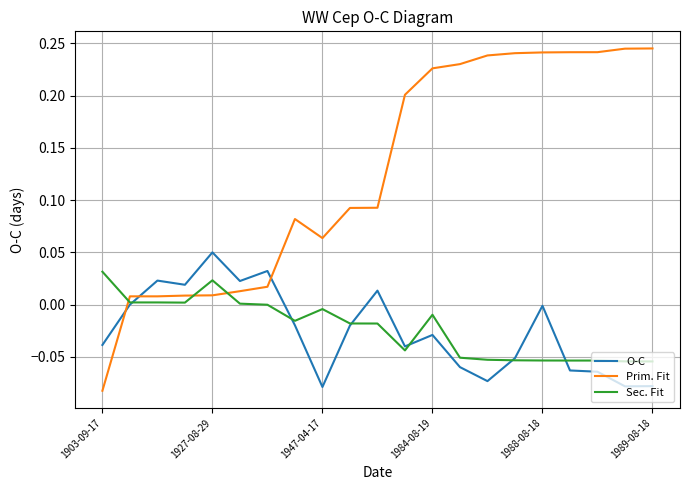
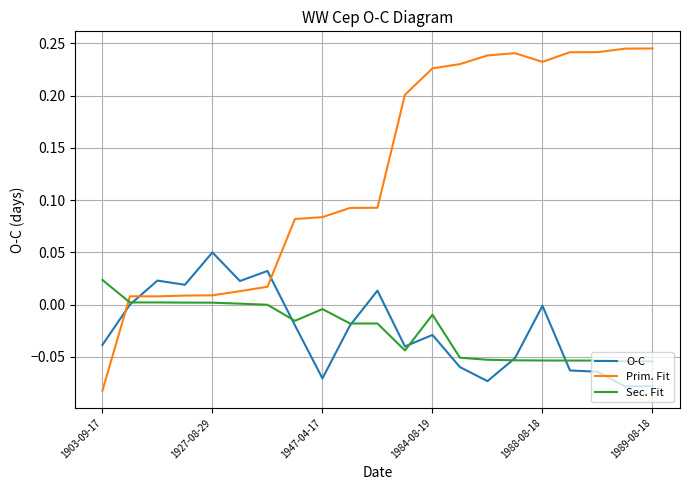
  {
    "O-C": {
      "1903-09-17": -0.039,
      "1927-08-29": 0.050,
-     "1947-04-17": -0.079,
+     "1947-04-17": -0.071,
      "1984-08-19": -0.029,
      "1988-08-18": -0.001
    },
    "Prim. Fit": {
      "1903-09-17": -0.082,
      "1927-08-29": 0.009,
-     "1947-04-17": 0.064,
+     "1947-04-17": 0.084,
      "1984-08-19": 0.226,
-     "1988-08-18": 0.241,
+     "1988-08-18": 0.232,
      "1989-08-18": 0.245
    },
    "Sec. Fit": {
-     "1903-09-17": 0.032,
-     "1927-08-29": 0.023,
+     "1903-09-17": 0.024,
+     "1927-08-29": 0.002,
      "1947-04-17": -0.004,
      "1984-08-19": -0.010,
      "1988-08-18": -0.053
    }
  }
